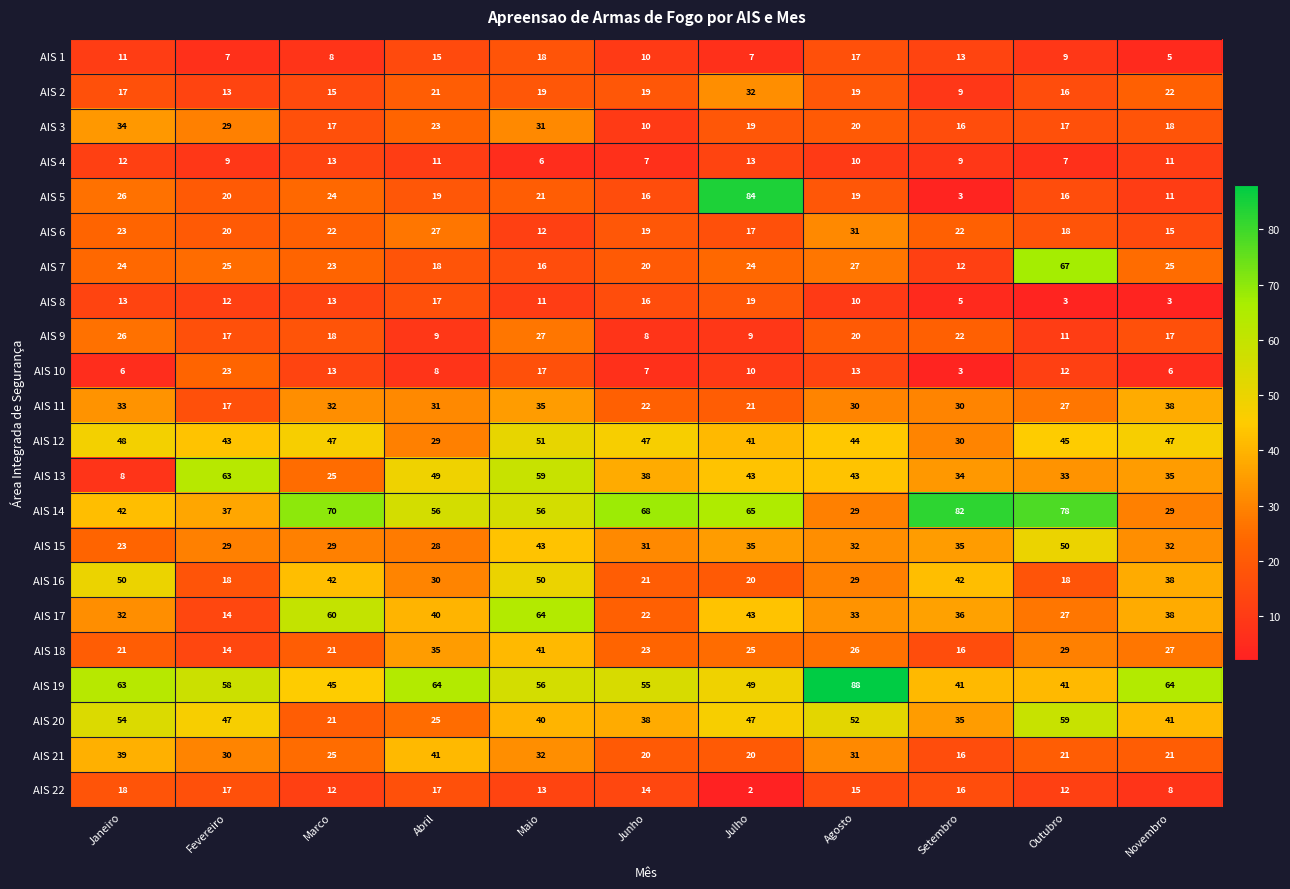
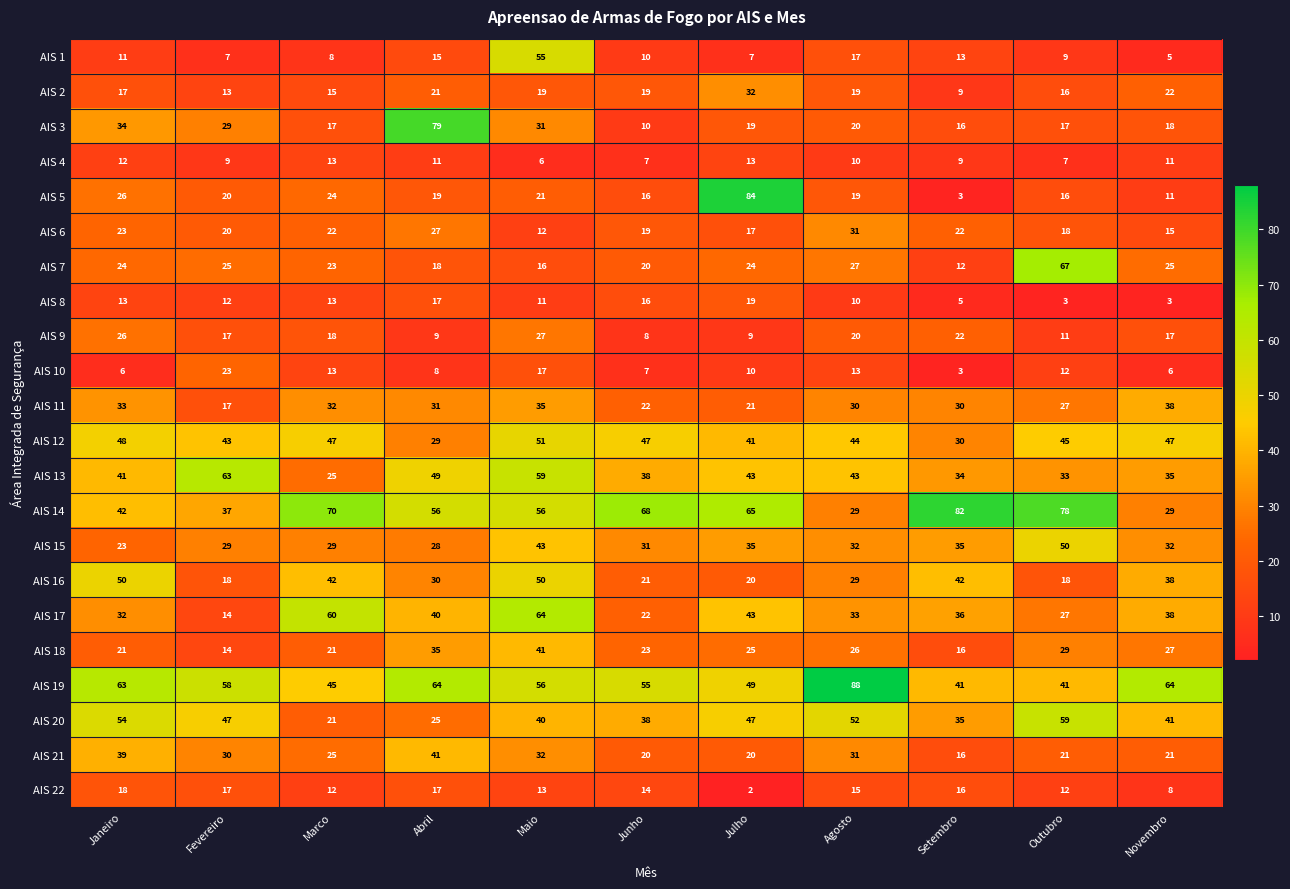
  {
    "AIS 1": {
      "Janeiro": 11,
      "Fevereiro": 7,
      "Marco": 8,
      "Abril": 15,
-     "Maio": 18,
+     "Maio": 55,
      "Junho": 10,
      "Julho": 7,
      "Agosto": 17,
      "Setembro": 13,
      "Outubro": 9,
      "Novembro": 5
    },
    "AIS 3": {
      "Janeiro": 34,
      "Fevereiro": 29,
      "Marco": 17,
-     "Abril": 23,
+     "Abril": 79,
      "Maio": 31,
      "Junho": 10,
      "Julho": 19,
      "Agosto": 20,
      "Setembro": 16,
      "Outubro": 17,
      "Novembro": 18
    },
    "AIS 13": {
-     "Janeiro": 8,
+     "Janeiro": 41,
      "Fevereiro": 63,
      "Marco": 25,
      "Abril": 49,
      "Maio": 59,
      "Junho": 38,
      "Julho": 43,
      "Agosto": 43,
      "Setembro": 34,
      "Outubro": 33,
      "Novembro": 35
    }
  }
